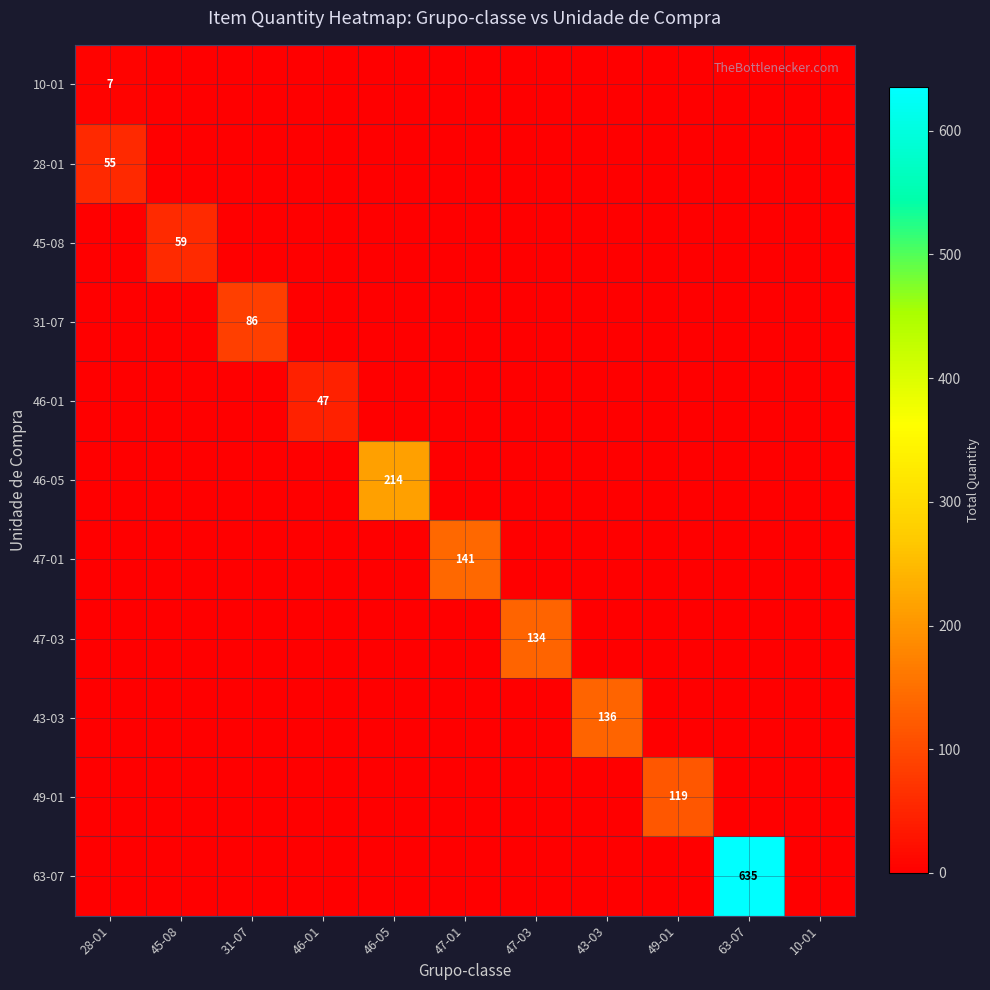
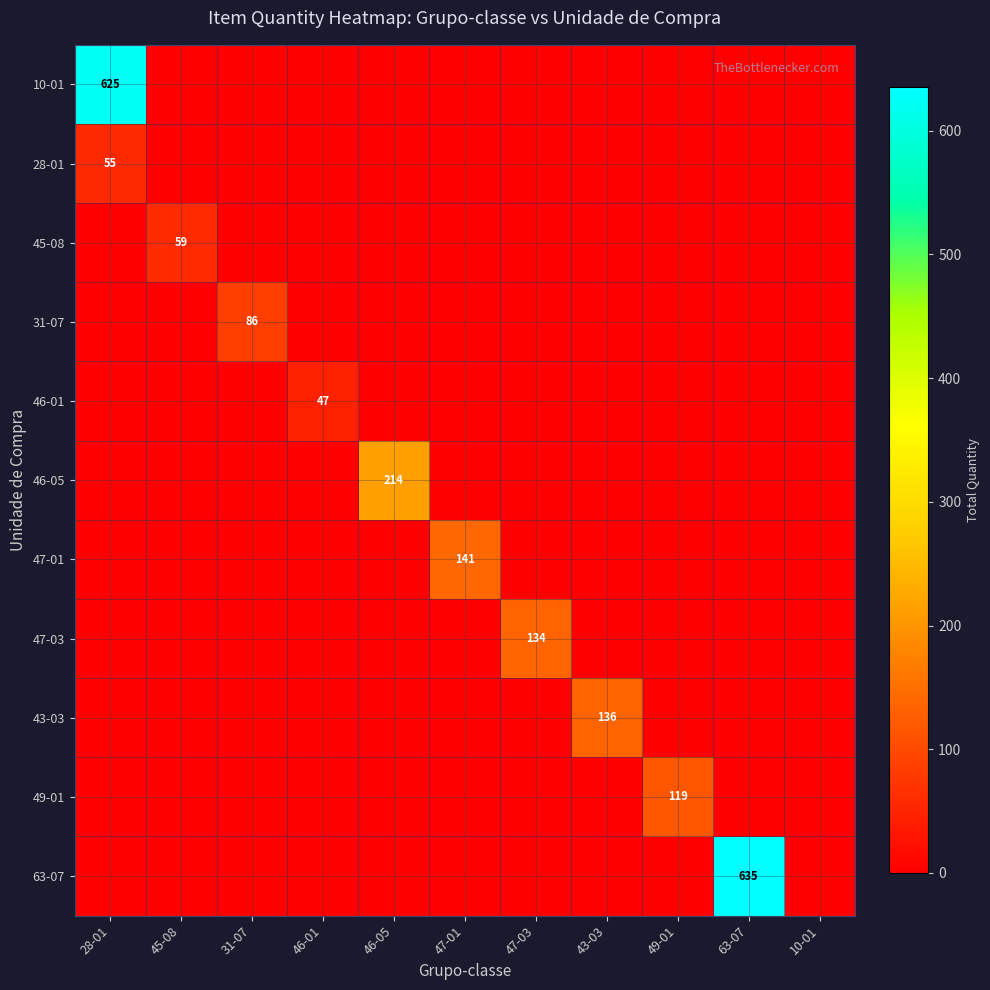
  {
    "10-01": {
-     "28-01": 7
+     "28-01": 625
    },
    "28-01": {
      "28-01": 55
    },
    "45-08": {
      "45-08": 59
    },
    "31-07": {
      "31-07": 86
    },
    "46-01": {
      "46-01": 47
    },
    "46-05": {
      "46-05": 214
    },
    "47-01": {
      "47-01": 141
    },
    "47-03": {
      "47-03": 134
    },
    "43-03": {
      "43-03": 136
    },
    "49-01": {
      "49-01": 119
    },
    "63-07": {
      "63-07": 635
    }
  }
